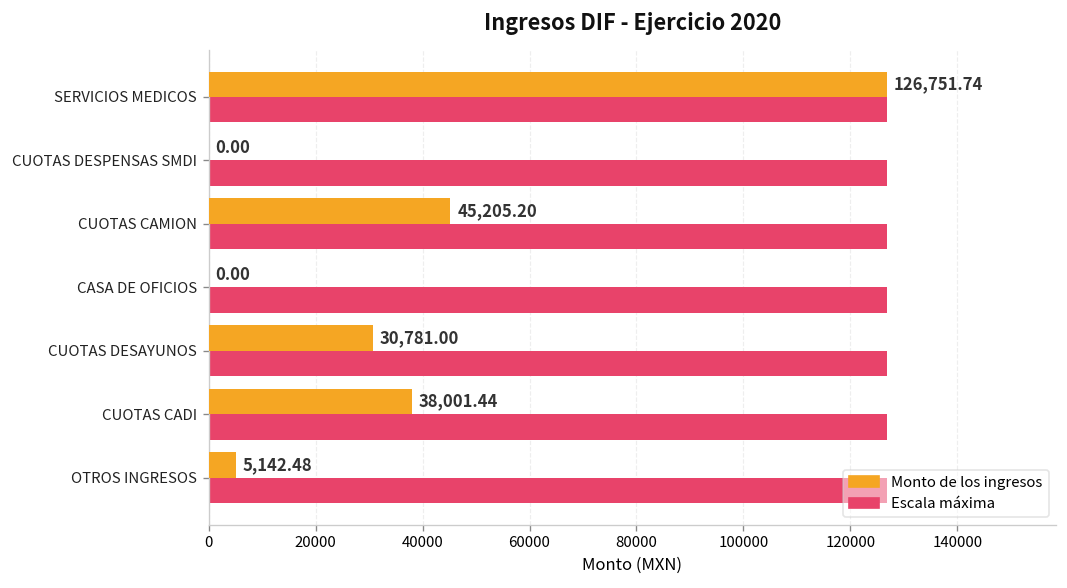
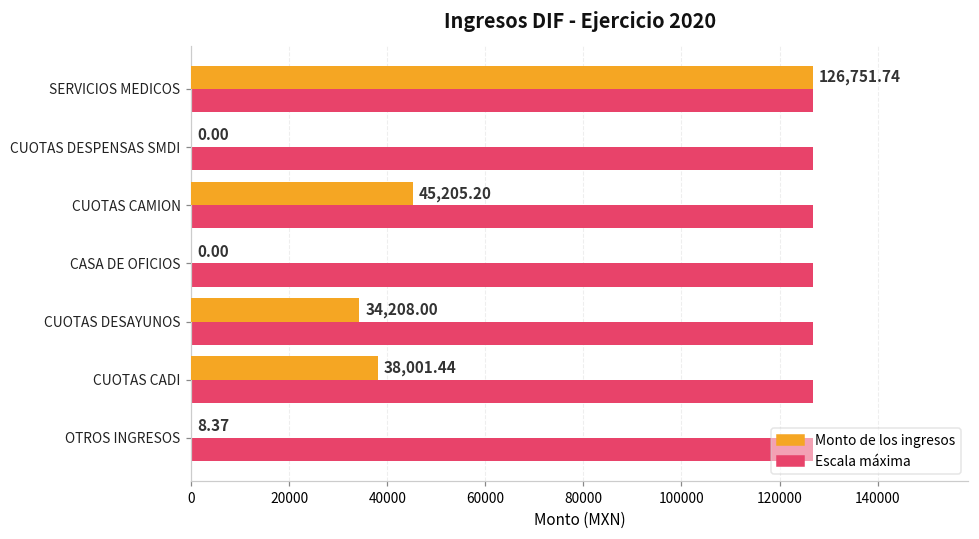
  {
    "Monto de los ingresos": {
      "SERVICIOS MEDICOS": "126,751.74",
      "CUOTAS DESPENSAS SMDI": "0.00",
      "CUOTAS CAMION": "45,205.20",
      "CASA DE OFICIOS": "0.00",
-     "CUOTAS DESAYUNOS": "30,781.00",
+     "CUOTAS DESAYUNOS": "34,208.00",
      "CUOTAS CADI": "38,001.44",
-     "OTROS INGRESOS": "5,142.48"
+     "OTROS INGRESOS": "8.37"
    }
  }
